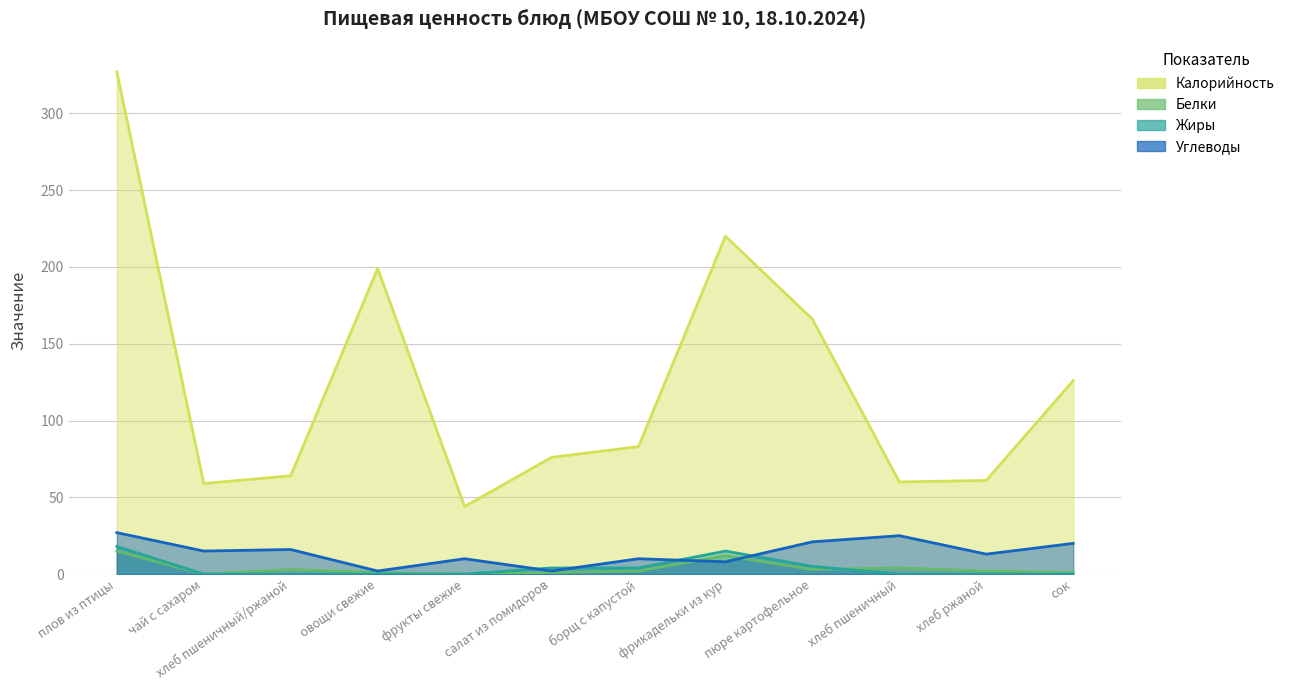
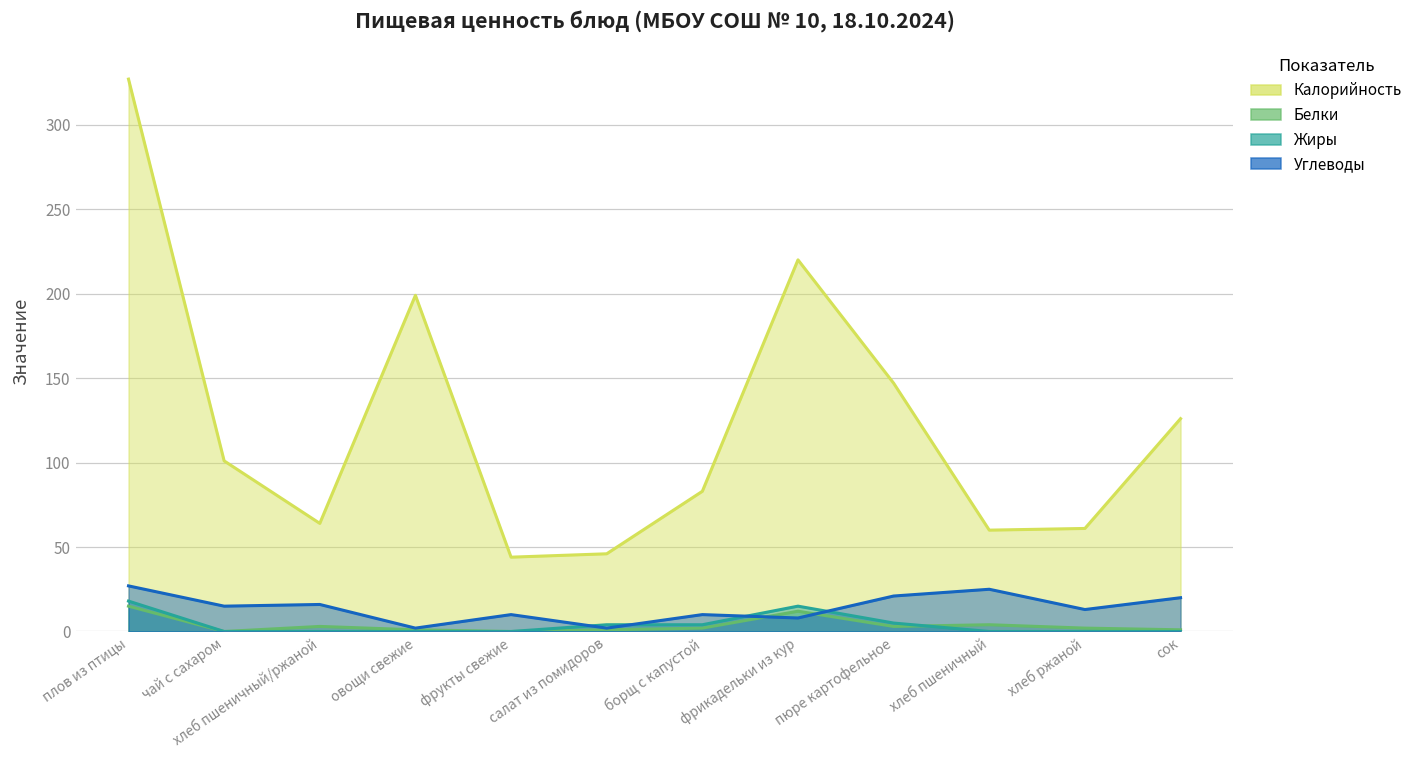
  {
    "Калорийность": {
      "плов из птицы": 327,
-     "чай с сахаром": 59,
+     "чай с сахаром": 101,
      "хлеб пшеничный/ржаной": 64,
      "овощи свежие": 199,
      "фрукты свежие": 44,
-     "салат из помидоров": 76,
+     "салат из помидоров": 46,
      "борщ с капустой": 83,
      "фрикадельки из кур": 220,
-     "пюре картофельное": 166,
+     "пюре картофельное": 147,
      "хлеб пшеничный": 60,
      "хлеб ржаной": 61,
      "сок": 126
    }
  }
